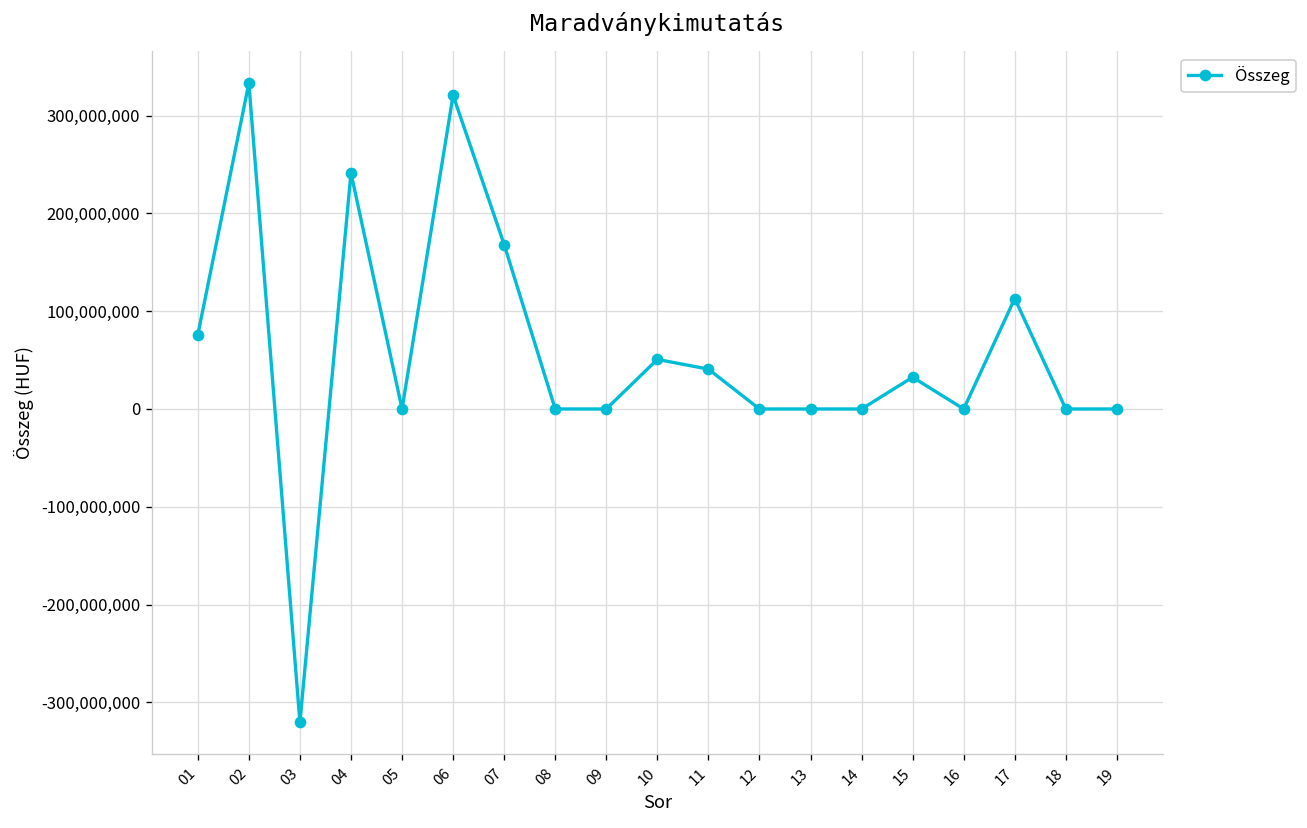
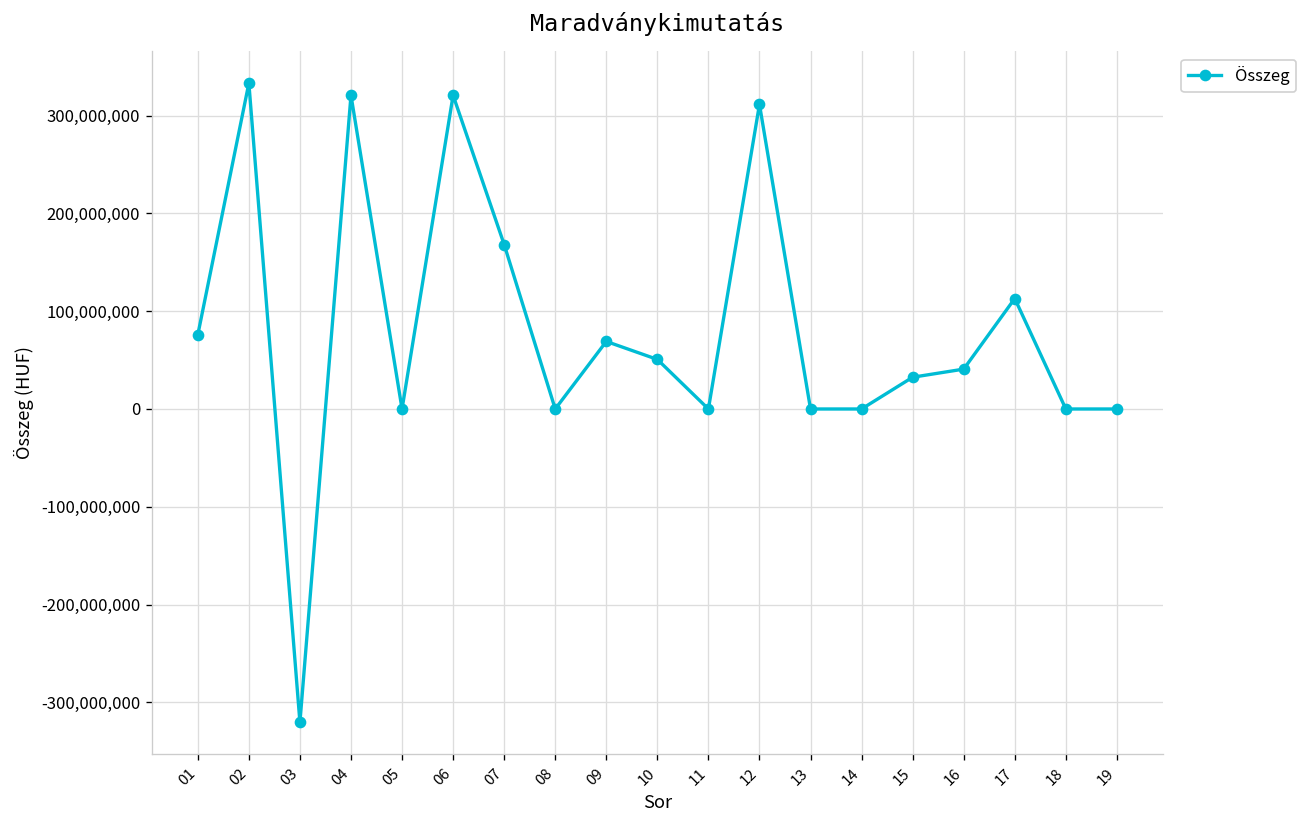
  {
    "01": "80,000,000",
    "02": "330,000,000",
    "03": "-320,000,000",
-   "04": "240,000,000",
+   "04": "320,000,000",
    "05": "0",
    "06": "320,000,000",
    "07": "170,000,000",
    "08": "0",
-   "09": "0",
+   "09": "70,000,000",
    "10": "50,000,000",
-   "11": "40,000,000",
-   "12": "0",
+   "11": "0",
+   "12": "310,000,000",
    "13": "0",
    "14": "0",
    "15": "30,000,000",
-   "16": "0",
+   "16": "40,000,000",
    "17": "110,000,000",
    "18": "0",
    "19": "0"
  }
